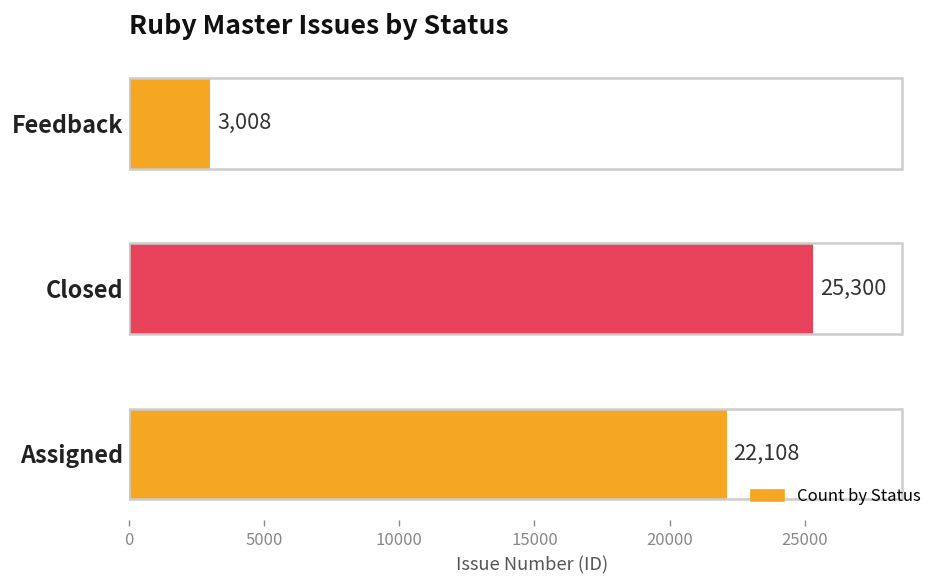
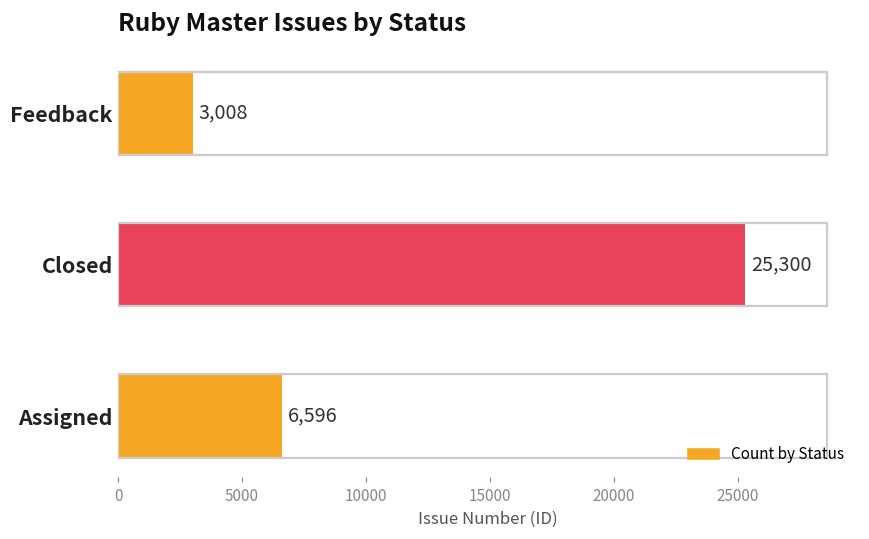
  {
    "Feedback": "3,008",
    "Closed": "25,300",
-   "Assigned": "22,108"
+   "Assigned": "6,596"
  }
